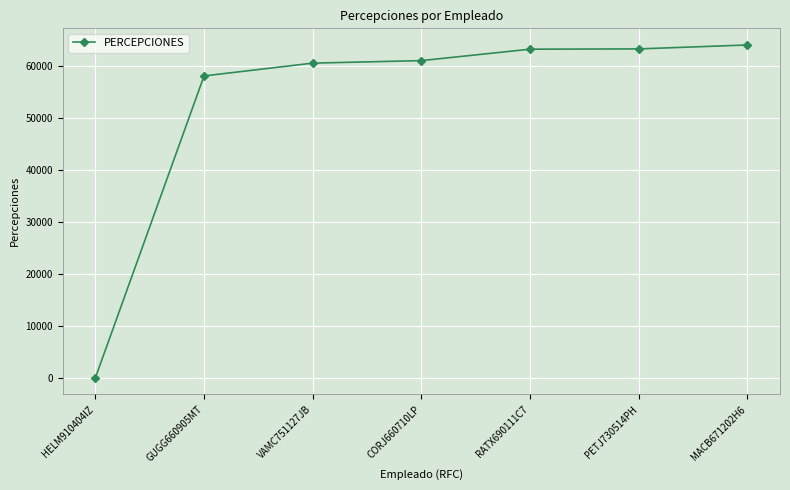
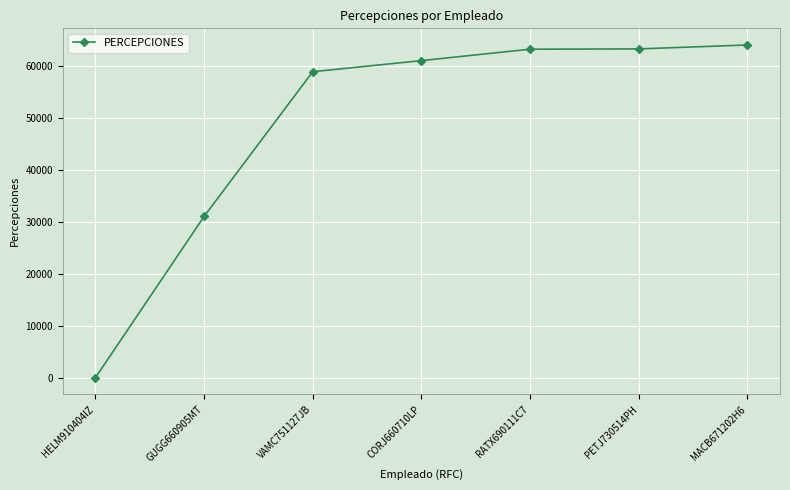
  {
    "HELM910404IZ": 0,
-   "GUGG660905MT": 58000,
-   "VAMC751127JB": 60000,
+   "GUGG660905MT": 31000,
+   "VAMC751127JB": 59000,
    "CORJ660710LP": 61000,
    "RATX690111C7": 63000,
    "PETJ730514PH": 63000,
    "MACB671202H6": 64000
  }
